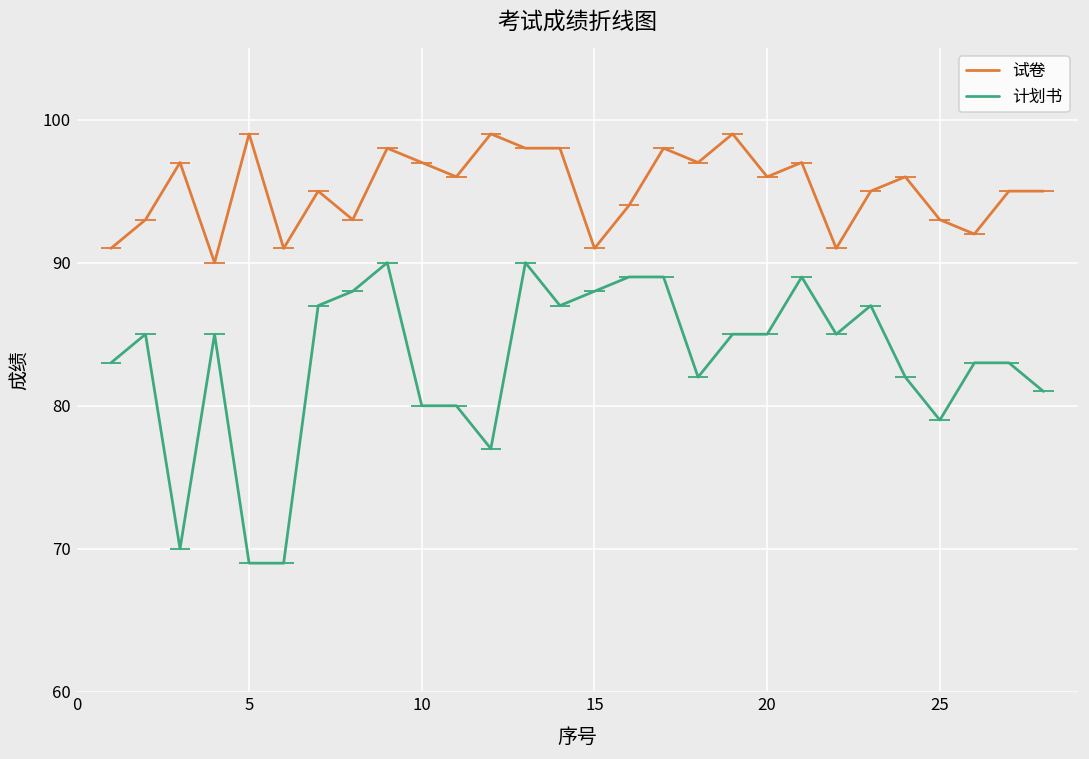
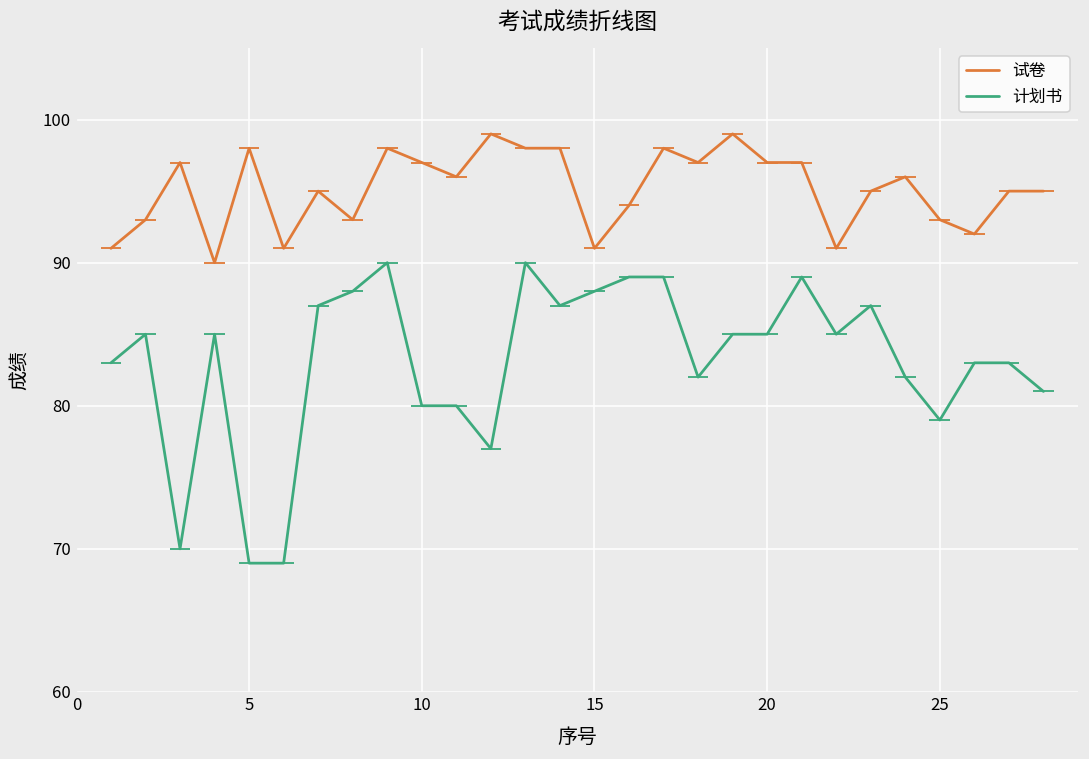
  {
    "试卷": {
-     "5": 99,
+     "5": 98,
      "10": 97,
      "15": 91,
-     "20": 96,
+     "20": 97,
      "25": 93
    },
    "计划书": {
      "5": 69,
      "10": 80,
      "15": 88,
      "20": 85,
      "25": 79
    }
  }
